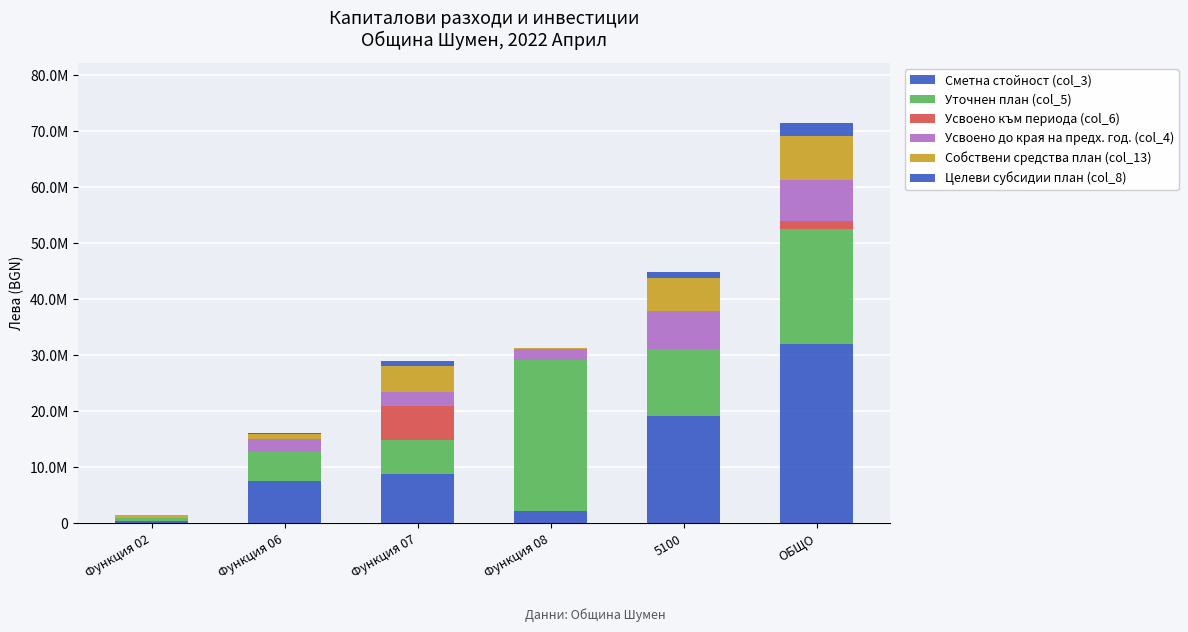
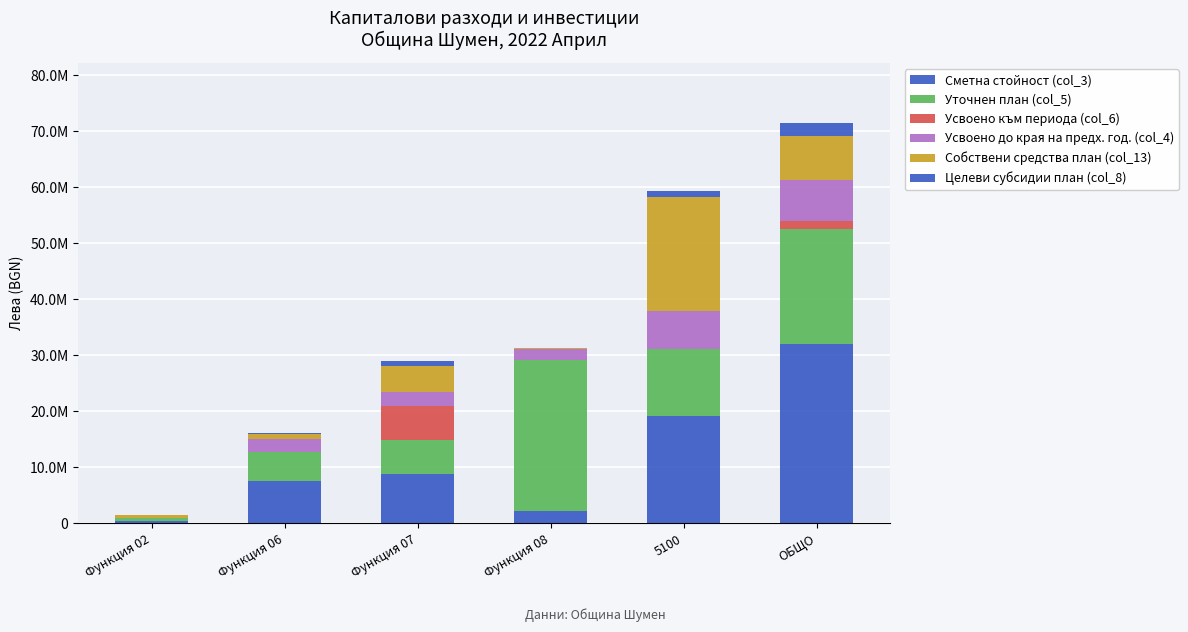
  {
    "Уточнен план (col_5)": {
      "Функция 02": 0,
      "Функция 06": 5000000,
      "Функция 07": 6000000,
      "Функция 08": 27000000,
      "5100": 12000000,
      "ОБЩО": 21000000
    },
    "Усвоено към периода (col_6)": {
      "Функция 02": 0,
      "Функция 07": 6000000,
      "Функция 08": 0,
      "ОБЩО": 1000000
    },
    "Усвоено до края на предх. год. (col_4)": {
      "Функция 06": 2000000,
      "Функция 07": 2000000,
      "Функция 08": 2000000,
      "5100": 7000000,
      "ОБЩО": 7000000
    },
    "Собствени средства план (col_13)": {
      "Функция 02": 0,
      "Функция 06": 1000000,
      "Функция 07": 5000000,
-     "5100": 6000000,
+     "5100": 20000000,
      "ОБЩО": 8000000
    }
  }
